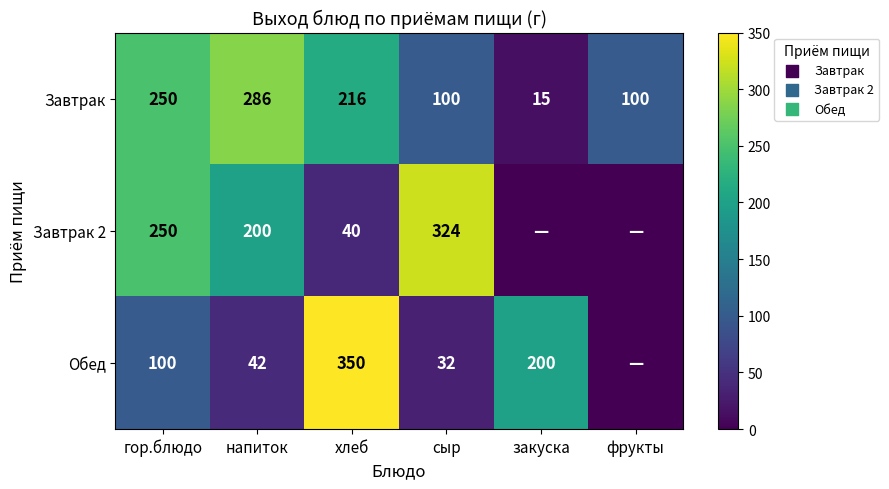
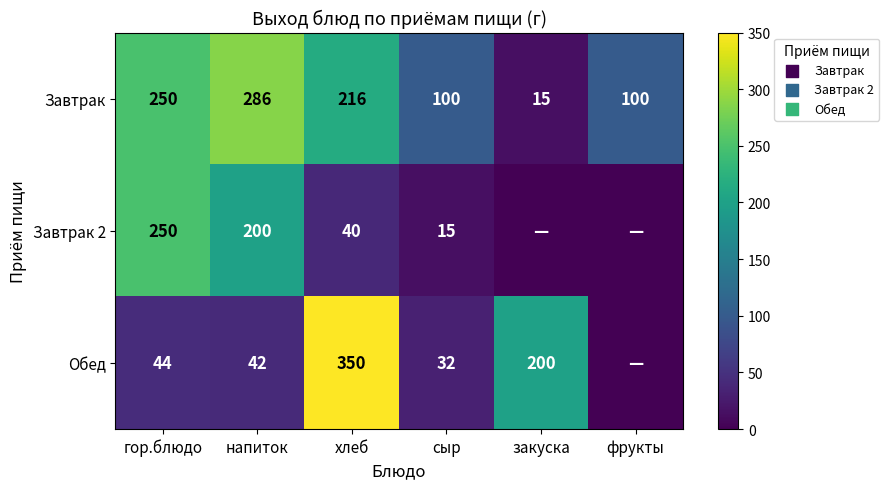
  {
    "Завтрак": {
      "гор.блюдо": 250,
      "напиток": 286,
      "хлеб": 216,
      "сыр": 100,
      "закуска": 15,
      "фрукты": 100
    },
    "Завтрак 2": {
      "гор.блюдо": 250,
      "напиток": 200,
      "хлеб": 40,
-     "сыр": 324
+     "сыр": 15
    },
    "Обед": {
-     "гор.блюдо": 100,
+     "гор.блюдо": 44,
      "напиток": 42,
      "хлеб": 350,
      "сыр": 32,
      "закуска": 200
    }
  }
